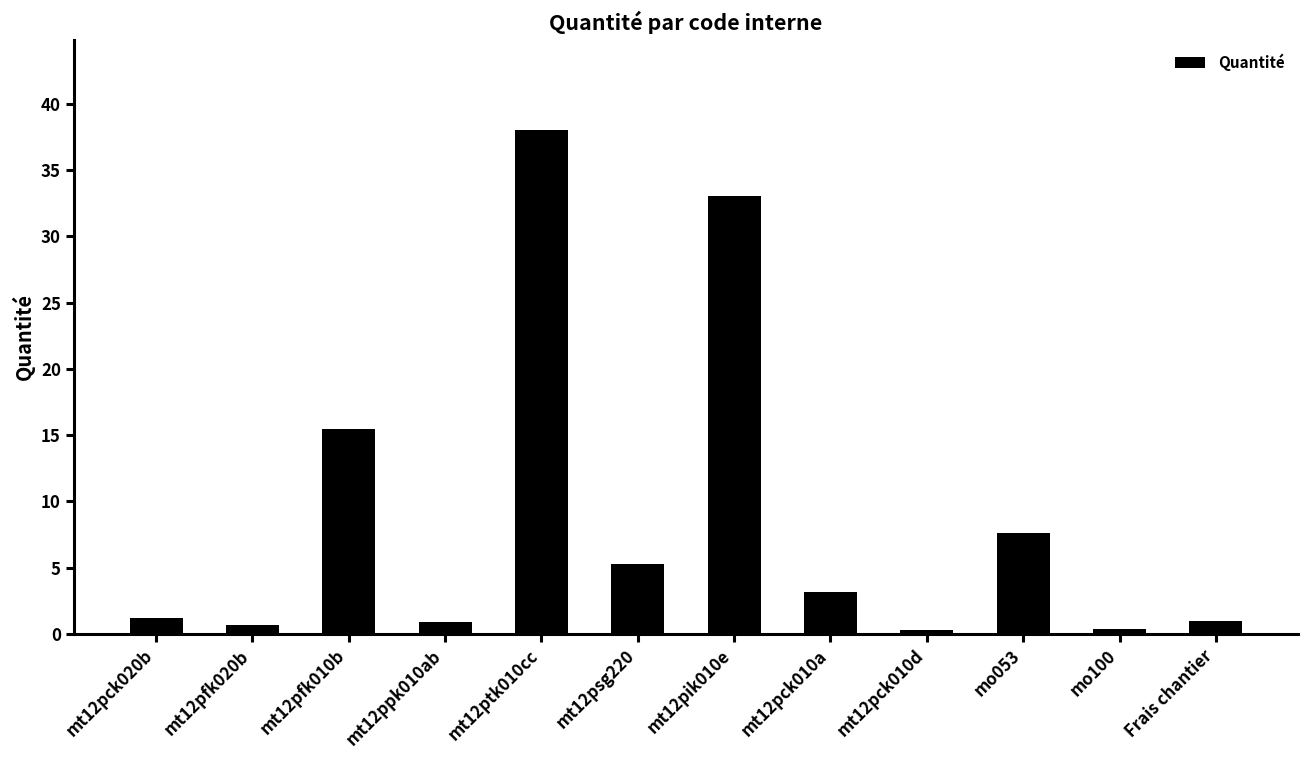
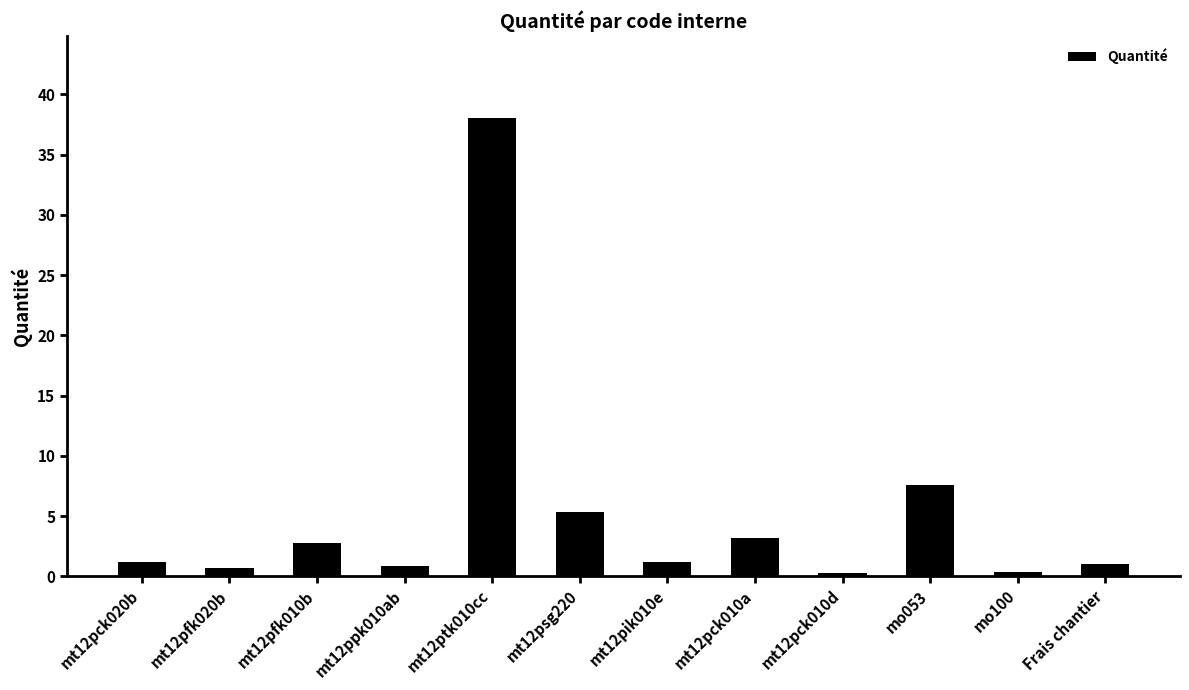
  {
    "mt12pck020b": 1.2,
    "mt12pfk020b": 0.7,
-   "mt12pfk010b": 15.5,
+   "mt12pfk010b": 2.8,
    "mt12ppk010ab": 0.9,
    "mt12ptk010cc": 38.0,
    "mt12psg220": 5.3,
-   "mt12pik010e": 33.1,
+   "mt12pik010e": 1.2,
    "mt12pck010a": 3.2,
    "mt12pck010d": 0.3,
    "mo053": 7.6,
    "mo100": 0.4,
    "Frais chantier": 1.0
  }
